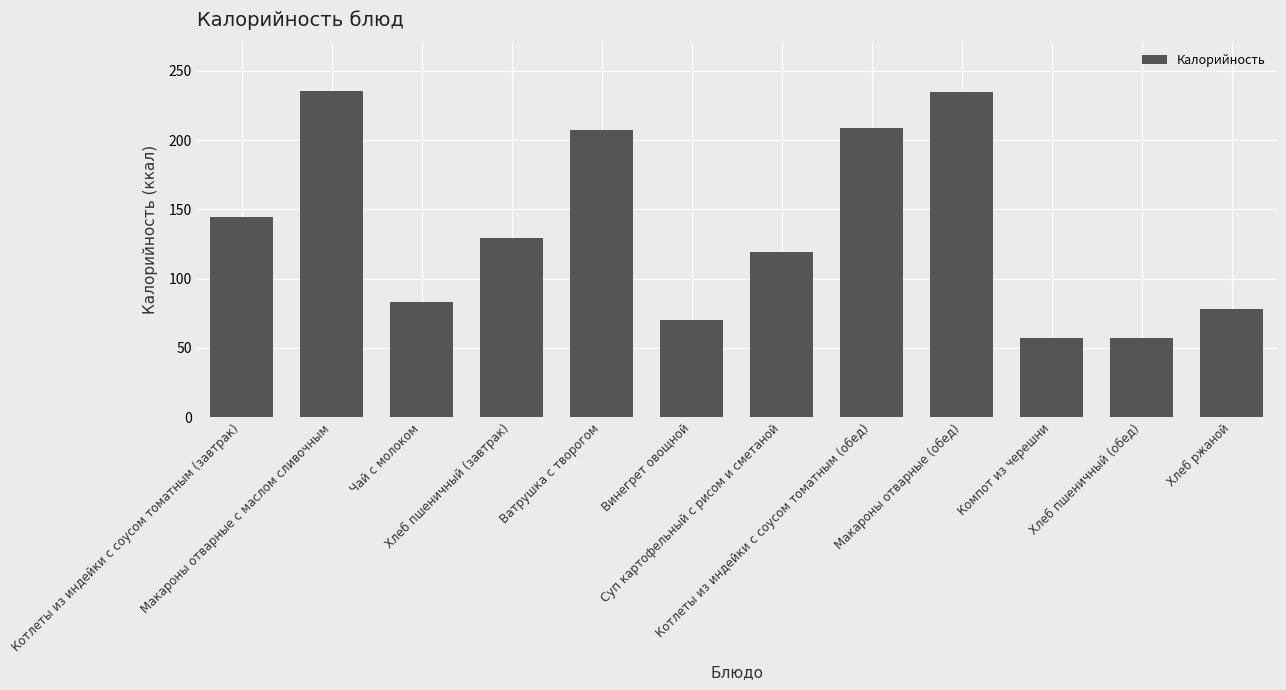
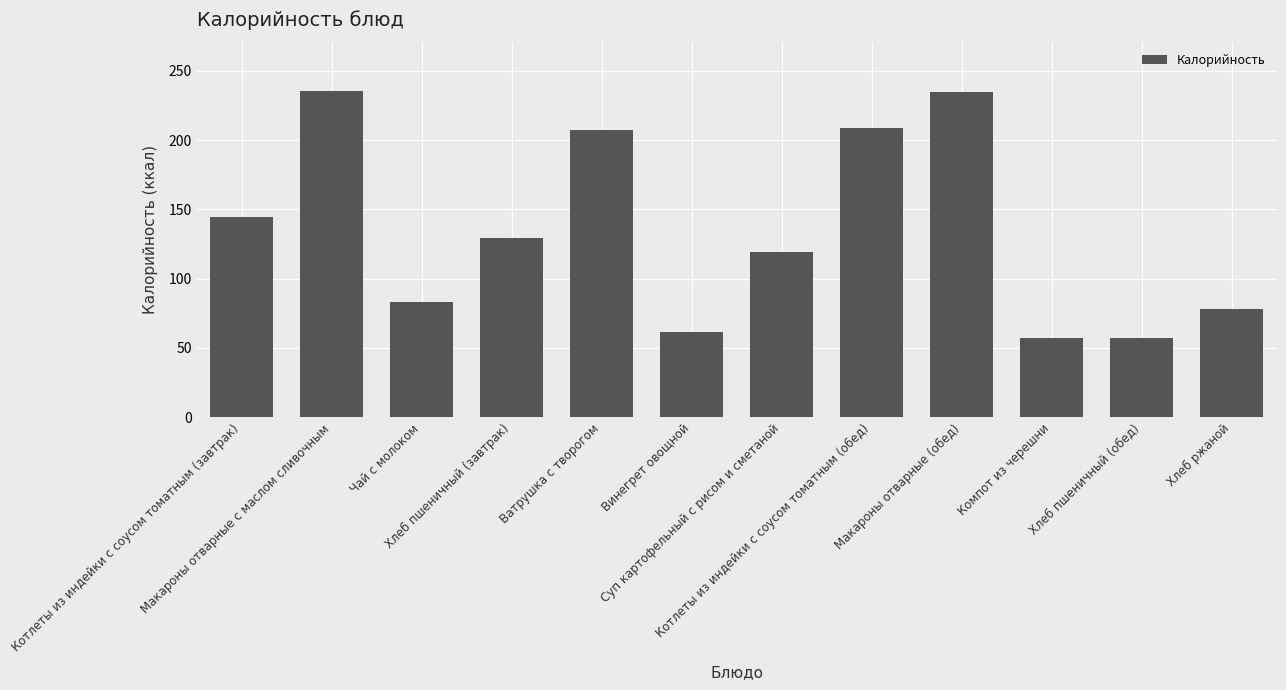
  {
    "Котлеты из индейки с соусом томатным (завтрак)": 145,
    "Макароны отварные с маслом сливочным": 235,
    "Чай с молоком": 83,
    "Хлеб пшеничный (завтрак)": 130,
    "Ватрушка с творогом": 207,
-   "Винегрет овощной": 70,
+   "Винегрет овощной": 62,
    "Суп картофельный с рисом и сметаной": 119,
    "Котлеты из индейки с соусом томатным (обед)": 209,
    "Макароны отварные (обед)": 235,
    "Компот из черешни": 57,
    "Хлеб пшеничный (обед)": 57,
    "Хлеб ржаной": 78
  }
